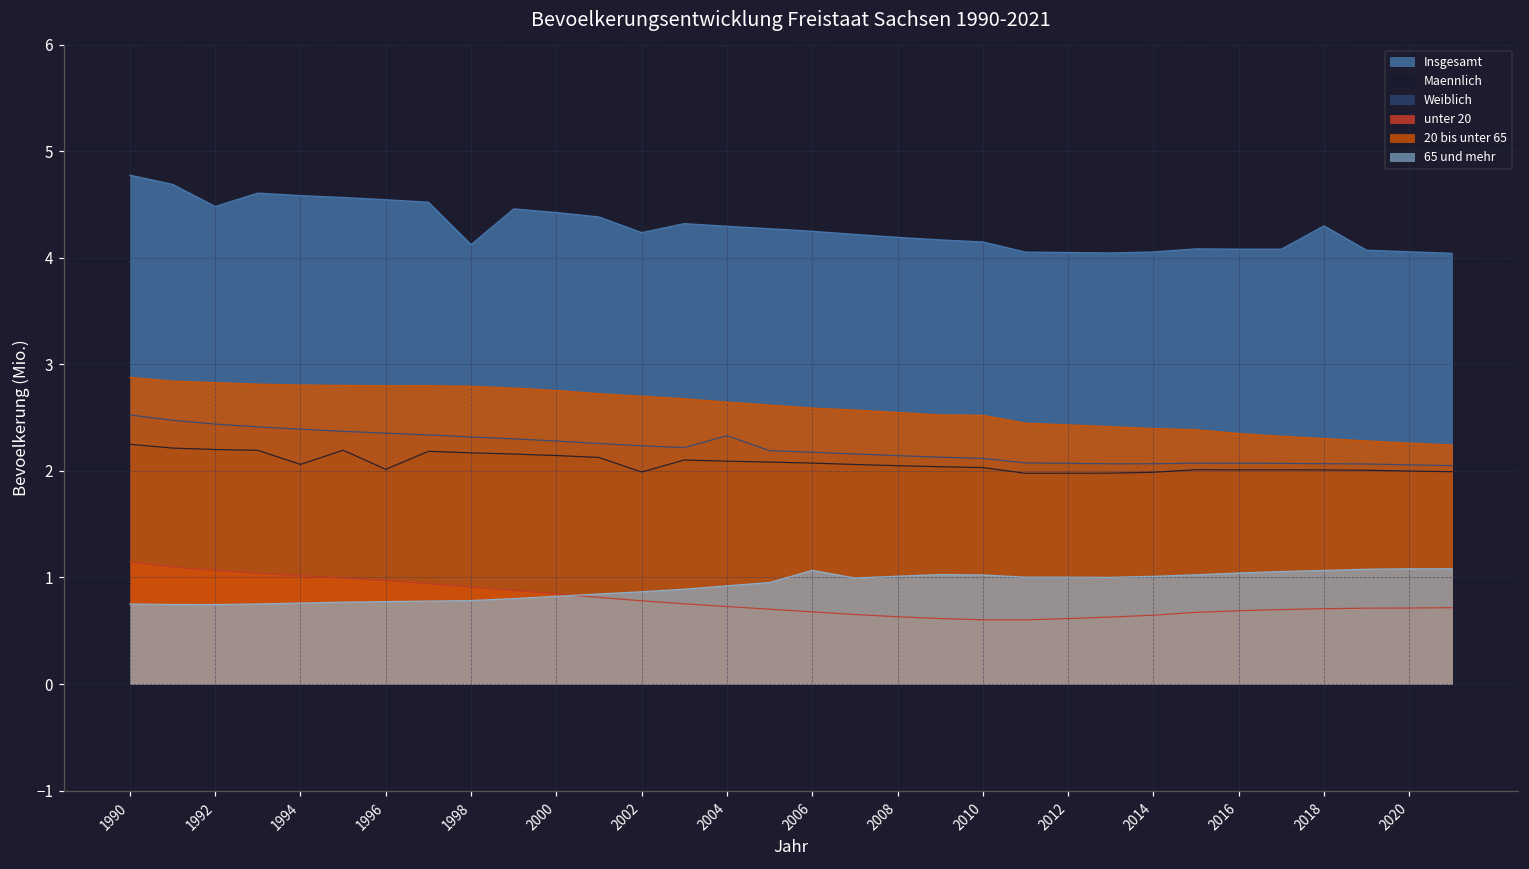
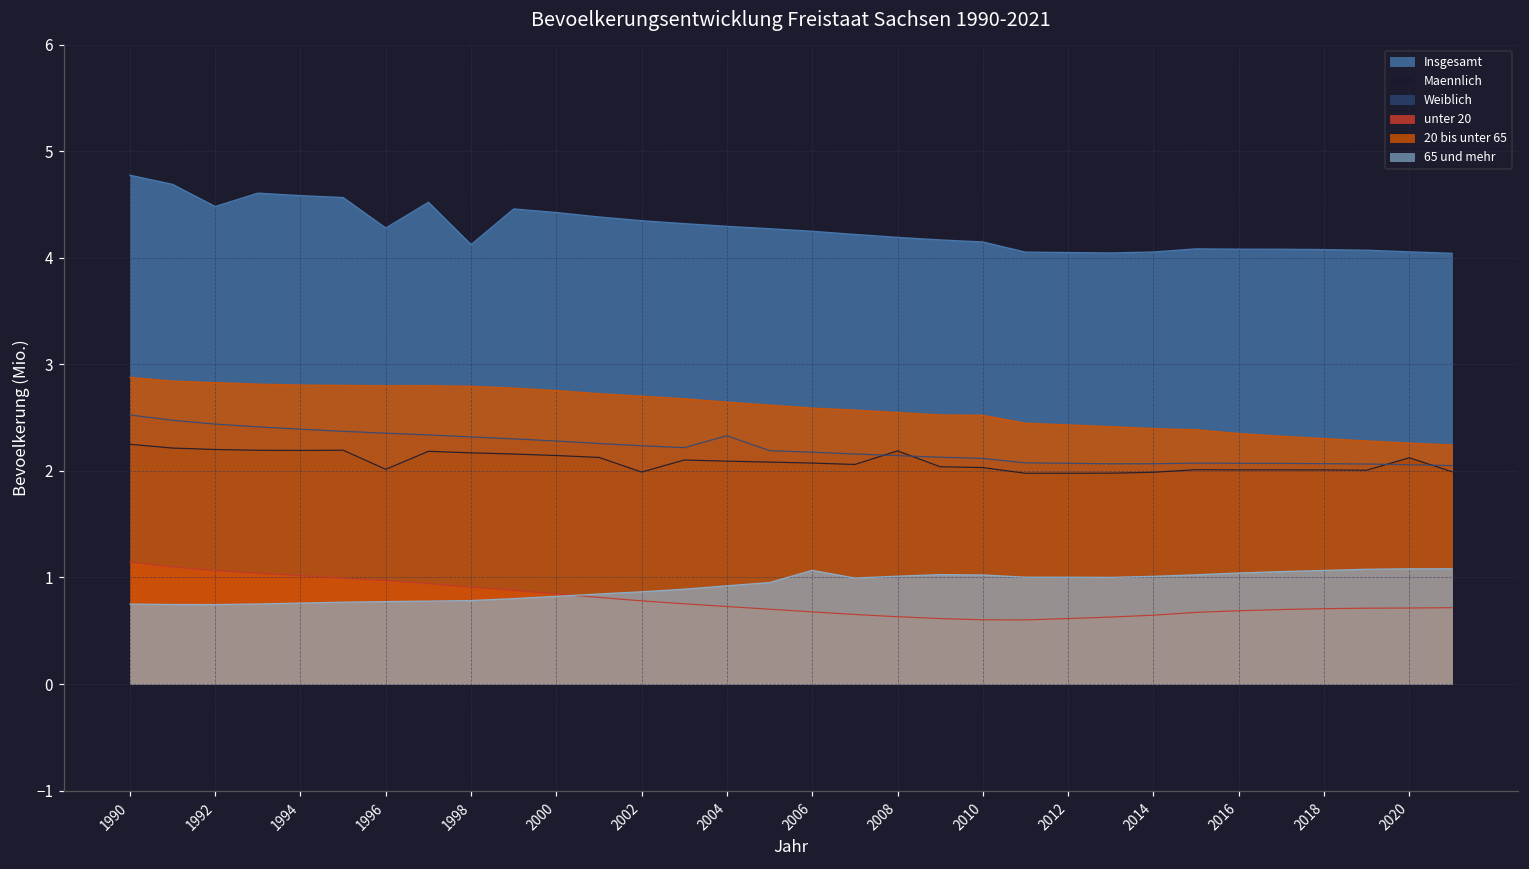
  {
    "Insgesamt": {
      "1990": 4.8,
      "1992": 4.5,
      "1994": 4.6,
-     "1996": 4.5,
+     "1996": 4.3,
      "1998": 4.1,
      "2000": 4.4,
-     "2002": 4.2,
+     "2002": 4.3,
      "2004": 4.3,
      "2006": 4.2,
      "2008": 4.2,
      "2010": 4.1,
      "2012": 4.1,
      "2014": 4.1,
      "2016": 4.1,
-     "2018": 4.3,
+     "2018": 4.1,
      "2020": 4.1
    },
    "Maennlich": {
      "1990": 2.3,
      "1992": 2.2,
-     "1994": 2.1,
+     "1994": 2.2,
      "1996": 2.0,
      "1998": 2.2,
      "2000": 2.1,
      "2002": 2.0,
      "2004": 2.1,
      "2006": 2.1,
-     "2008": 2.0,
+     "2008": 2.2,
      "2010": 2.0,
      "2012": 2.0,
      "2014": 2.0,
      "2016": 2.0,
      "2018": 2.0,
-     "2020": 2.0
+     "2020": 2.1
    },
    "Weiblich": {
      "1990": 2.5,
      "1992": 2.4,
      "1994": 2.4,
      "1996": 2.4,
      "1998": 2.3,
      "2000": 2.3,
      "2002": 2.2,
      "2004": 2.3,
      "2006": 2.2,
      "2008": 2.1,
      "2010": 2.1,
      "2012": 2.1,
      "2014": 2.1,
      "2016": 2.1,
      "2018": 2.1,
      "2020": 2.1
    },
    "65 und mehr": {
      "1990": 0.8,
      "1992": 0.7,
      "1994": 0.8,
      "1996": 0.8,
      "1998": 0.8,
      "2002": 0.9,
      "2004": 0.9,
      "2006": 1.1,
      "2008": 1.0,
      "2010": 1.0,
      "2012": 1.0,
      "2014": 1.0,
      "2016": 1.0,
      "2018": 1.1,
      "2020": 1.1
    }
  }
